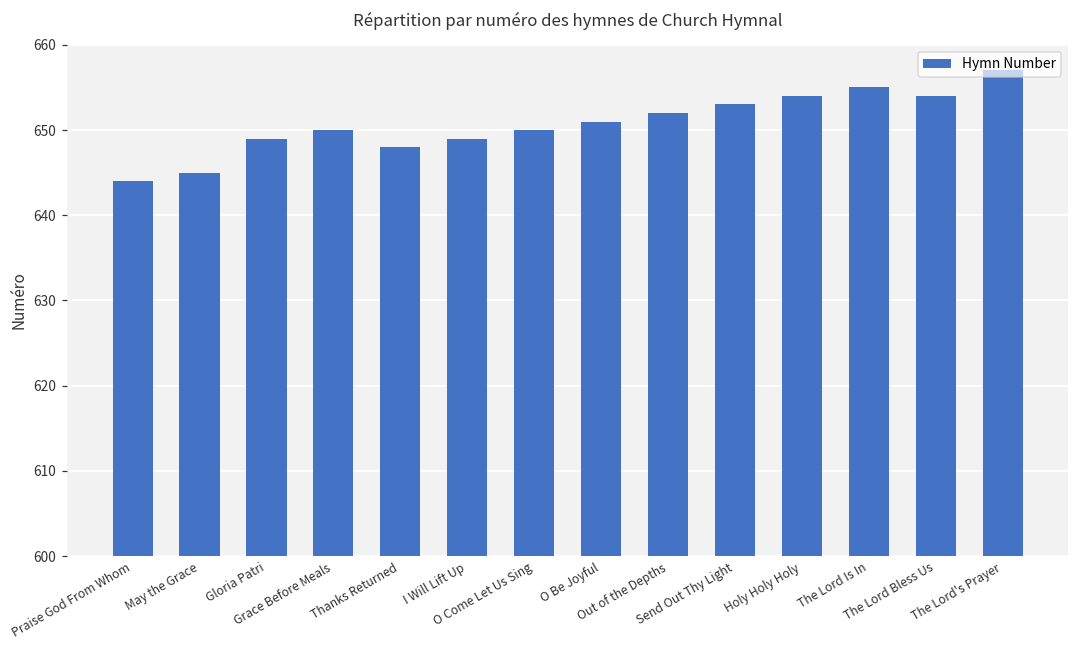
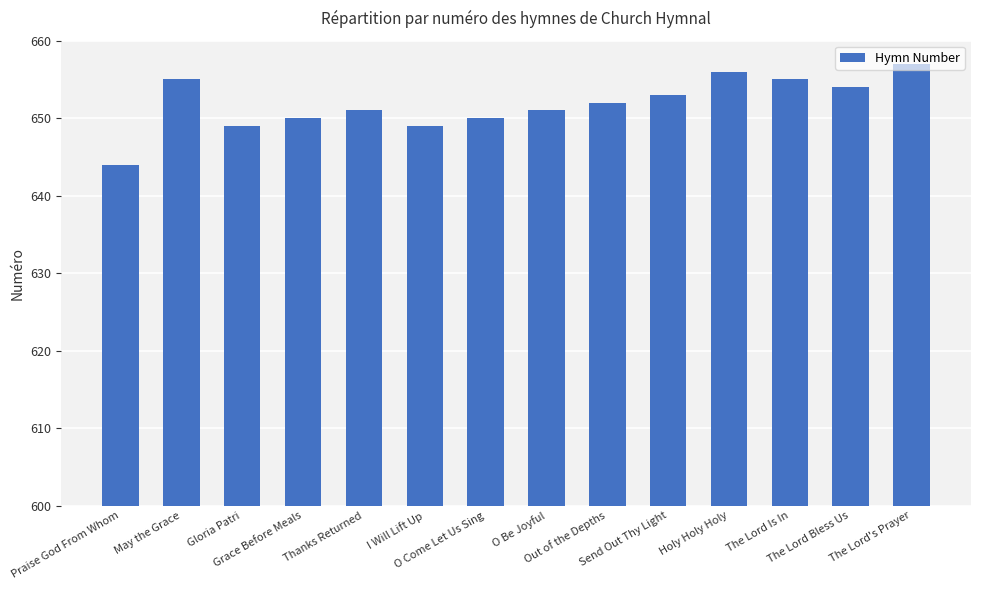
  {
    "Praise God From Whom": 644,
-   "May the Grace": 645,
+   "May the Grace": 655,
    "Gloria Patri": 649,
    "Grace Before Meals": 650,
-   "Thanks Returned": 648,
+   "Thanks Returned": 651,
    "I Will Lift Up": 649,
    "O Come Let Us Sing": 650,
    "O Be Joyful": 651,
    "Out of the Depths": 652,
    "Send Out Thy Light": 653,
-   "Holy Holy Holy": 654,
+   "Holy Holy Holy": 656,
    "The Lord Is In": 655,
    "The Lord Bless Us": 654
  }
